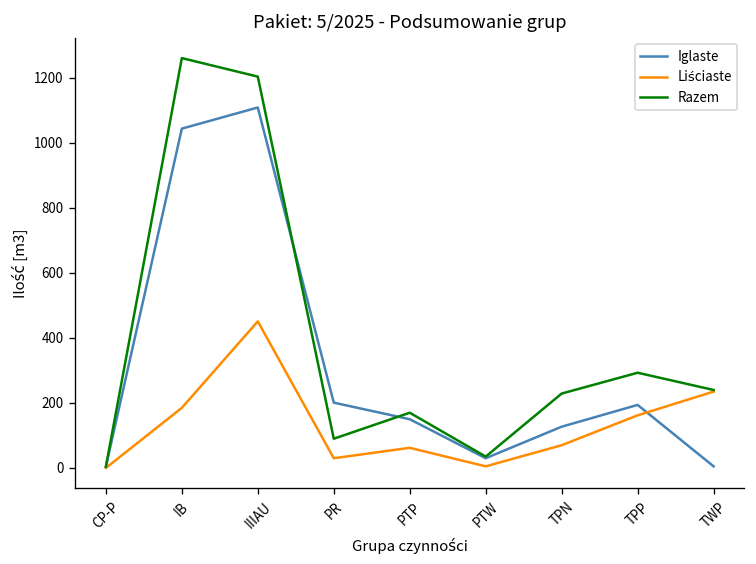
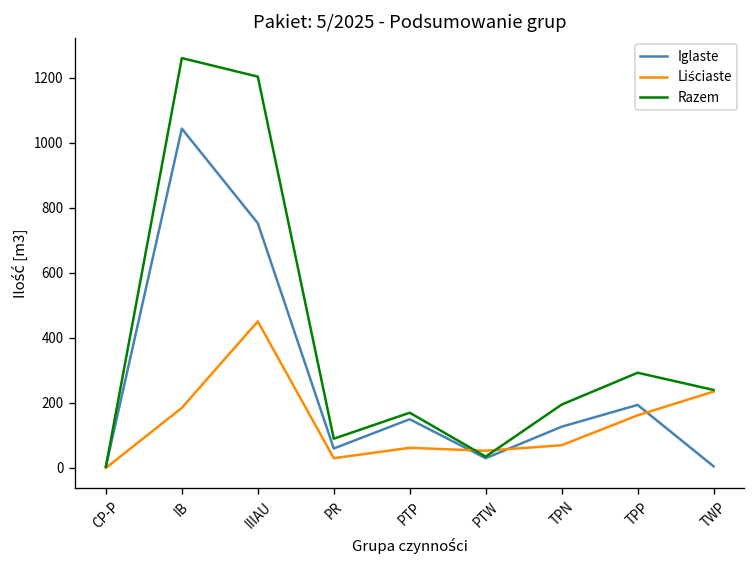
  {
    "Iglaste": {
      "IB": 1040,
-     "IIIAU": 1110,
-     "PR": 200,
+     "IIIAU": 750,
+     "PR": 60,
      "PTP": 150,
      "TPN": 130,
      "TPP": 190,
      "TWP": 10
    },
    "Liściaste": {
      "IB": 190,
      "IIIAU": 450,
      "PR": 30,
      "PTP": 60,
-     "PTW": 10,
+     "PTW": 50,
      "TPN": 70,
      "TPP": 160
    },
    "Razem": {
      "IB": 1260,
      "IIIAU": 1200,
      "PR": 90,
      "PTP": 170,
-     "TPN": 230,
+     "TPN": 200,
      "TPP": 290
    }
  }
